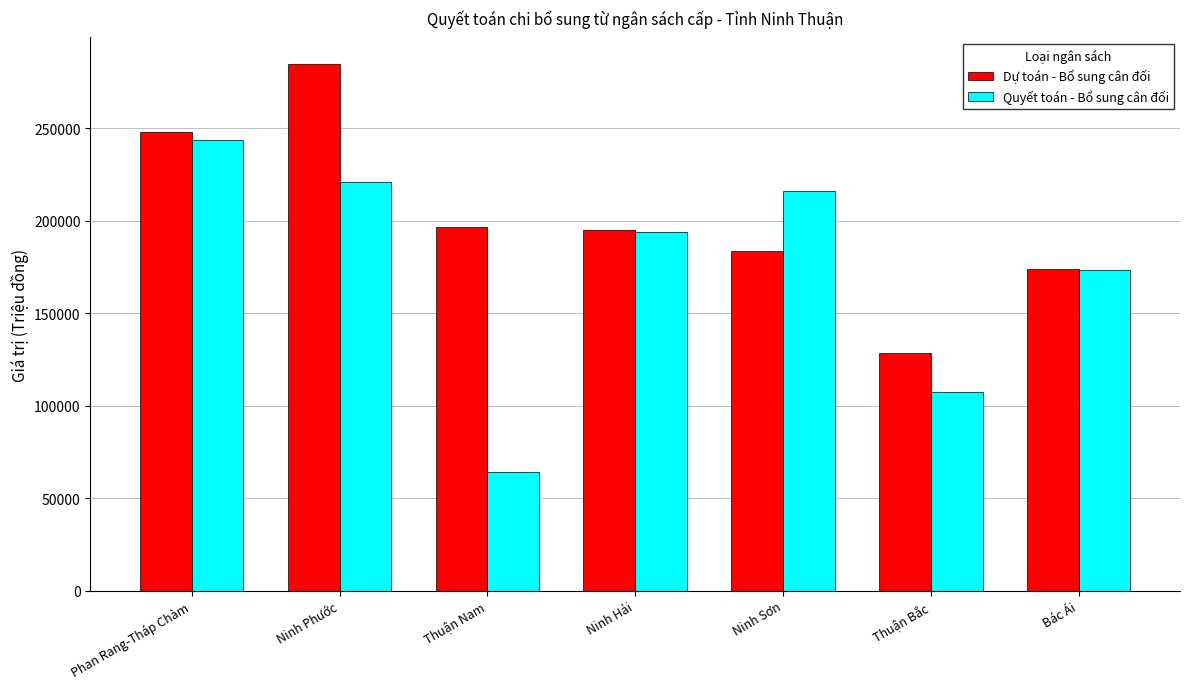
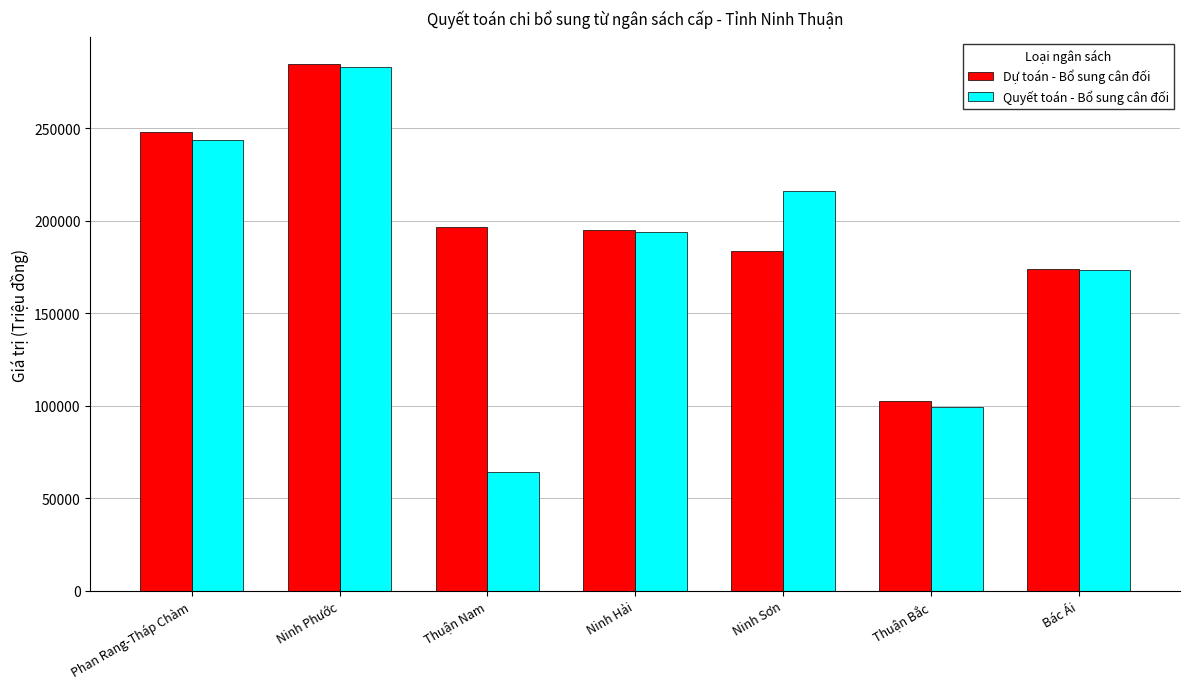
  {
    "Dự toán - Bổ sung cân đối": {
      "Phan Rang-Tháp Chàm": 248000,
      "Ninh Phước": 285000,
      "Thuận Nam": 196000,
      "Ninh Hải": 195000,
      "Ninh Sơn": 183000,
-     "Thuận Bắc": 129000,
+     "Thuận Bắc": 102000,
      "Bác Ái": 174000
    },
    "Quyết toán - Bổ sung cân đối": {
      "Phan Rang-Tháp Chàm": 244000,
-     "Ninh Phước": 221000,
+     "Ninh Phước": 283000,
      "Thuận Nam": 64000,
      "Ninh Hải": 194000,
      "Ninh Sơn": 216000,
-     "Thuận Bắc": 107000,
+     "Thuận Bắc": 99000,
      "Bác Ái": 173000
    }
  }
